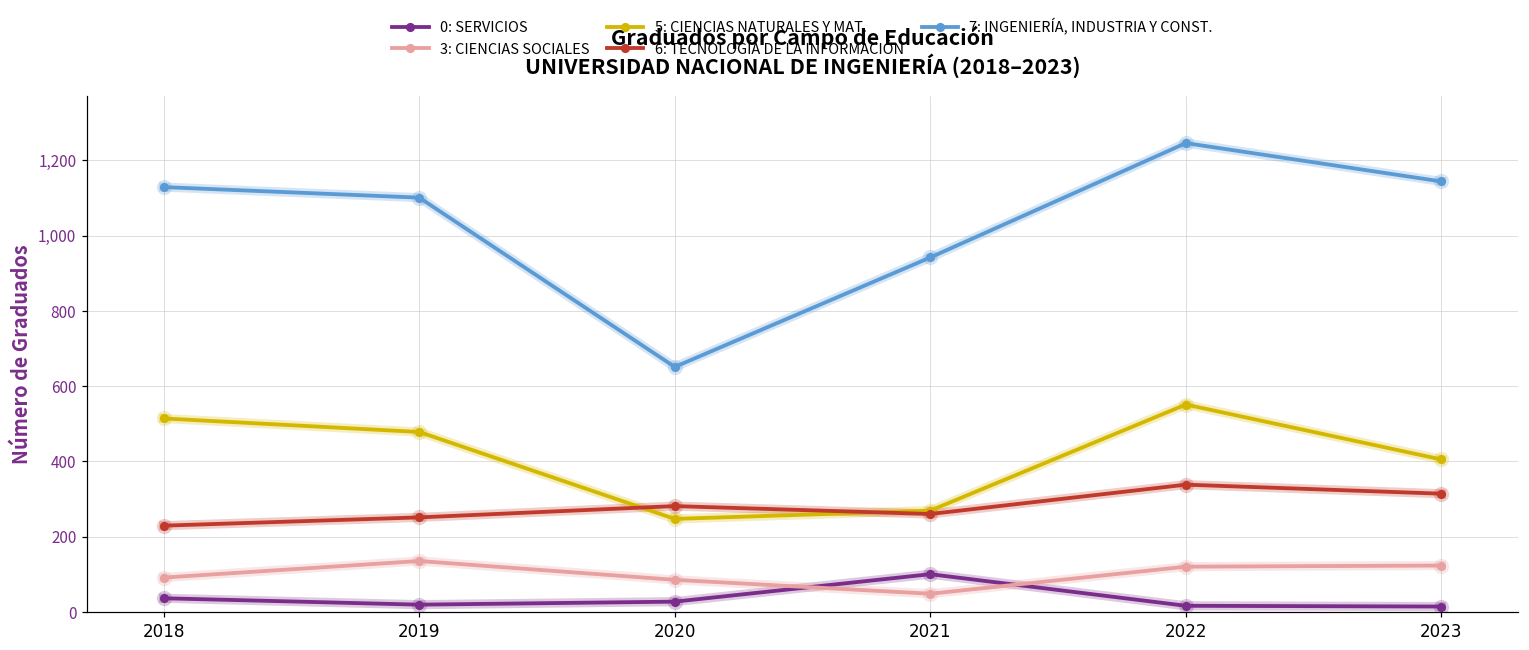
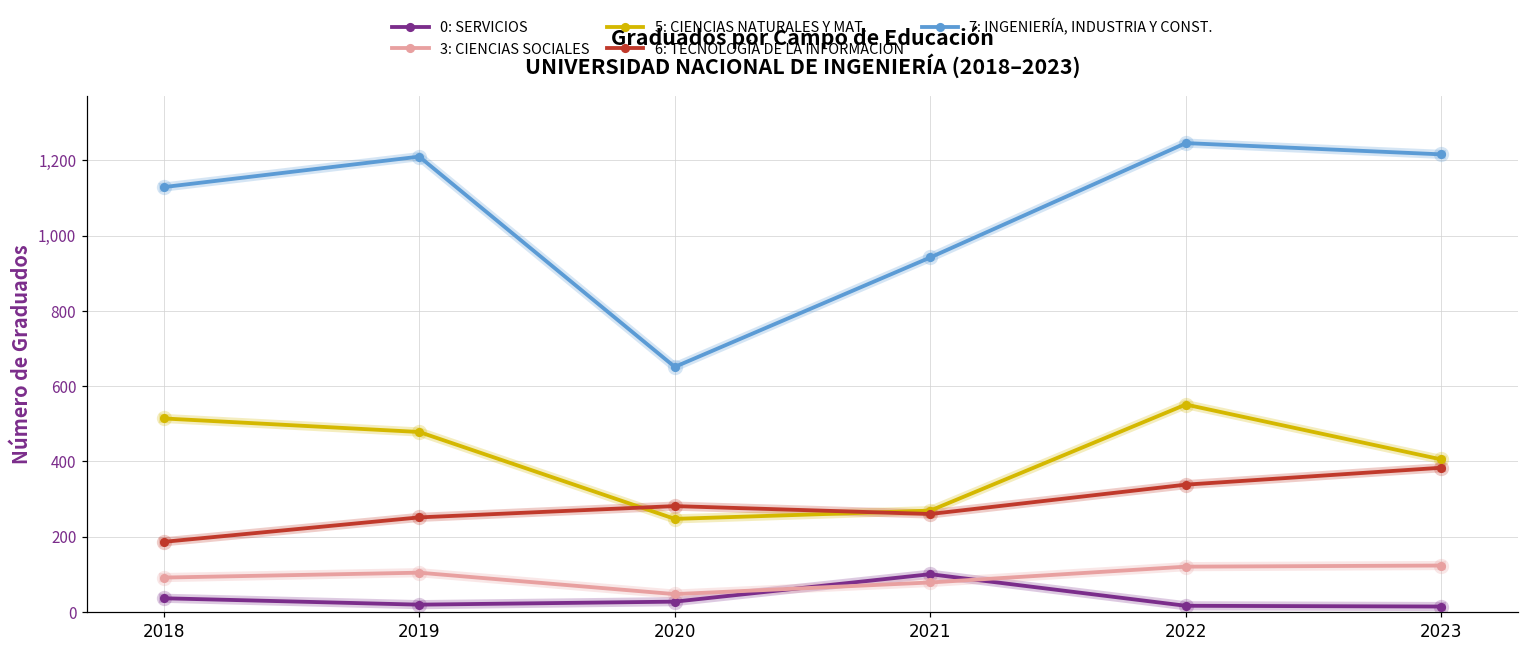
  {
    "0: SERVICIOS": {
      "2018": "40",
      "2019": "20",
      "2020": "30",
      "2021": "100",
      "2022": "20",
      "2023": "10"
    },
    "3: CIENCIAS SOCIALES": {
      "2018": "90",
-     "2019": "140",
-     "2020": "90",
-     "2021": "50",
+     "2019": "100",
+     "2020": "50",
+     "2021": "80",
      "2022": "120",
      "2023": "120"
    },
    "5: CIENCIAS NATURALES Y MAT.": {
      "2018": "510",
      "2019": "480",
      "2020": "250",
      "2021": "270",
      "2022": "550",
      "2023": "410"
    },
    "6: TECNOLOGÍA DE LA INFORMACIÓN": {
-     "2018": "230",
+     "2018": "190",
      "2019": "250",
      "2020": "280",
      "2021": "260",
      "2022": "340",
-     "2023": "310"
+     "2023": "380"
    },
    "7: INGENIERÍA, INDUSTRIA Y CONST.": {
      "2018": "1,130",
-     "2019": "1,100",
+     "2019": "1,210",
      "2020": "650",
      "2021": "940",
      "2022": "1,250",
-     "2023": "1,140"
+     "2023": "1,220"
    }
  }
